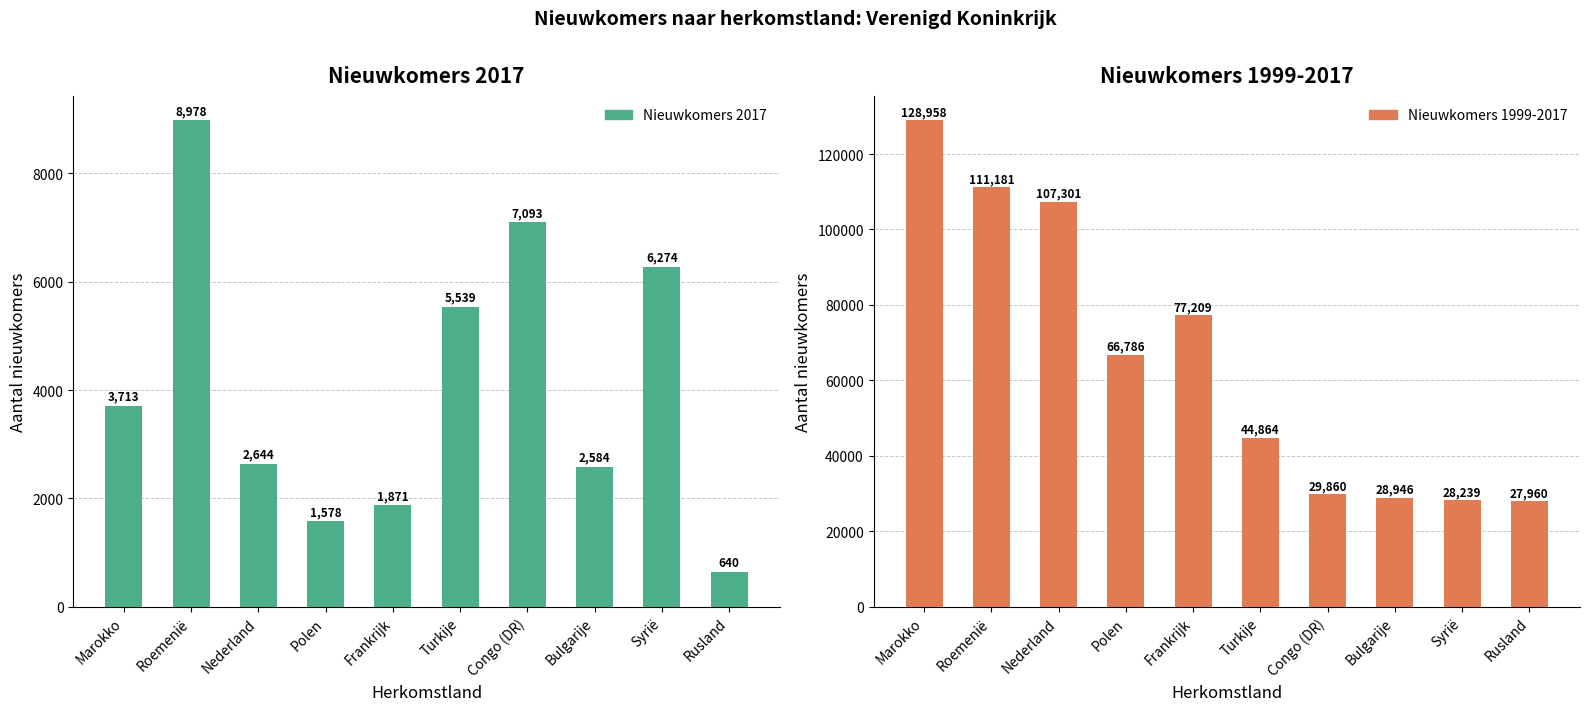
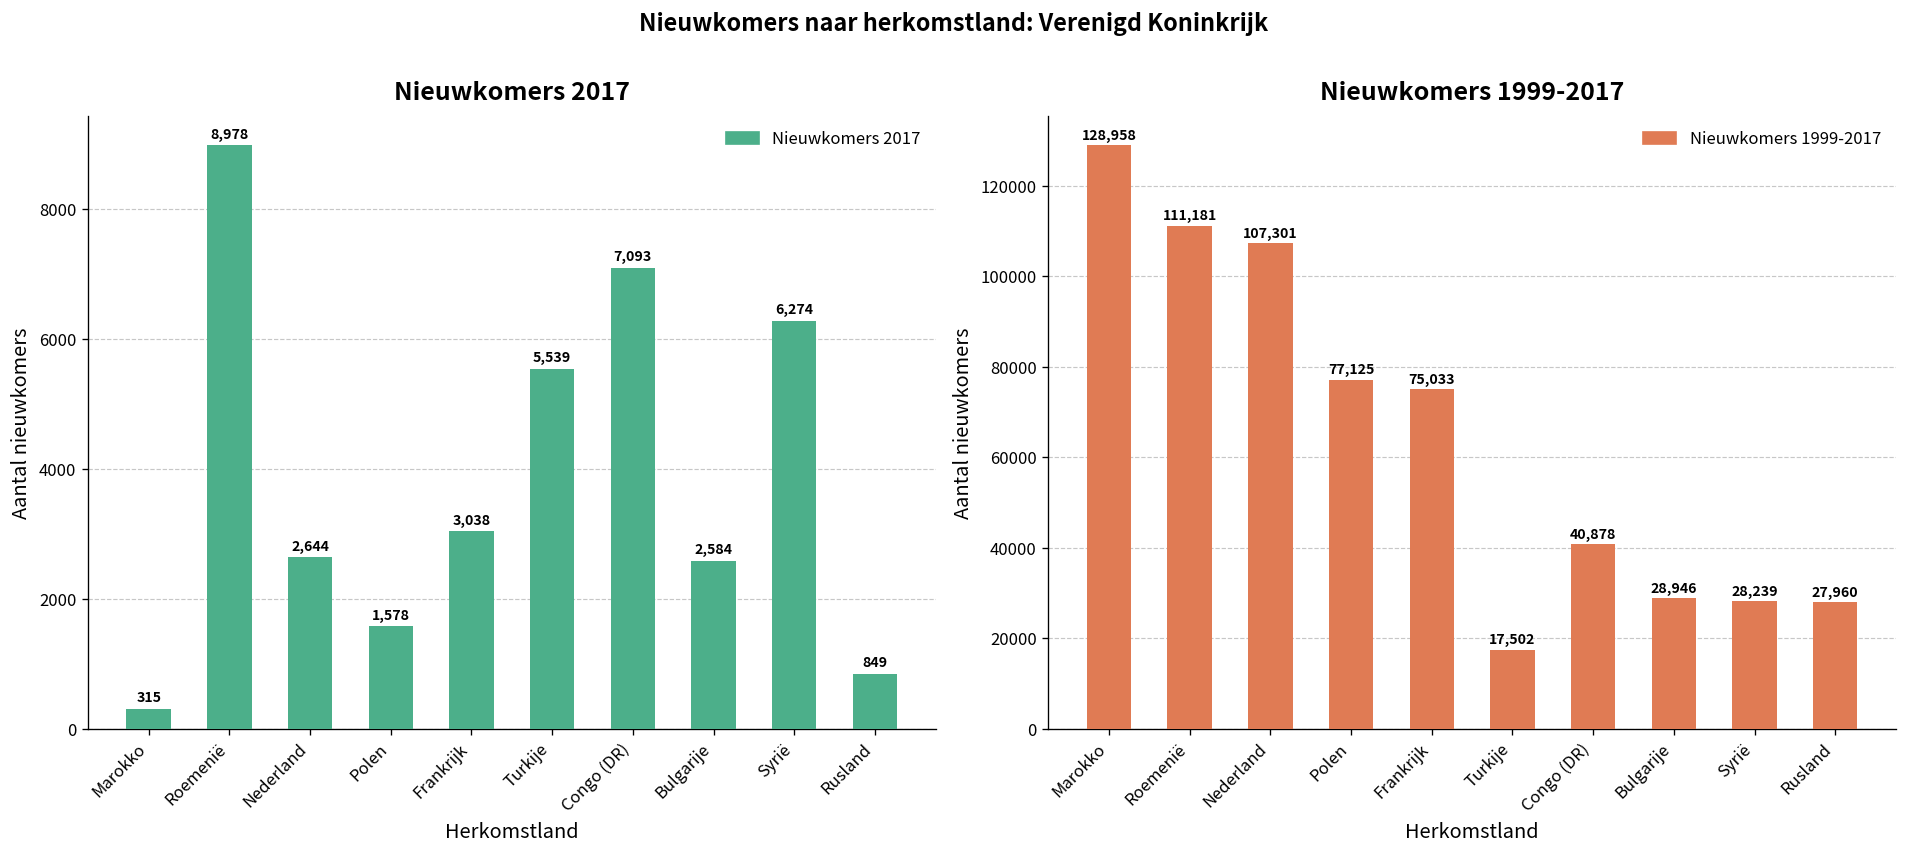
  {
    "Nieuwkomers 2017": {
-     "Marokko": "3,713",
+     "Marokko": "315",
      "Roemenië": "8,978",
      "Nederland": "2,644",
      "Polen": "1,578",
-     "Frankrijk": "1,871",
+     "Frankrijk": "3,038",
      "Turkije": "5,539",
      "Congo (DR)": "7,093",
      "Bulgarije": "2,584",
      "Syrië": "6,274",
-     "Rusland": "640"
+     "Rusland": "849"
    },
    "Nieuwkomers 1999-2017": {
      "Marokko": "128,958",
      "Roemenië": "111,181",
      "Nederland": "107,301",
-     "Polen": "66,786",
-     "Frankrijk": "77,209",
-     "Turkije": "44,864",
-     "Congo (DR)": "29,860",
+     "Polen": "77,125",
+     "Frankrijk": "75,033",
+     "Turkije": "17,502",
+     "Congo (DR)": "40,878",
      "Bulgarije": "28,946",
      "Syrië": "28,239",
      "Rusland": "27,960"
    }
  }
